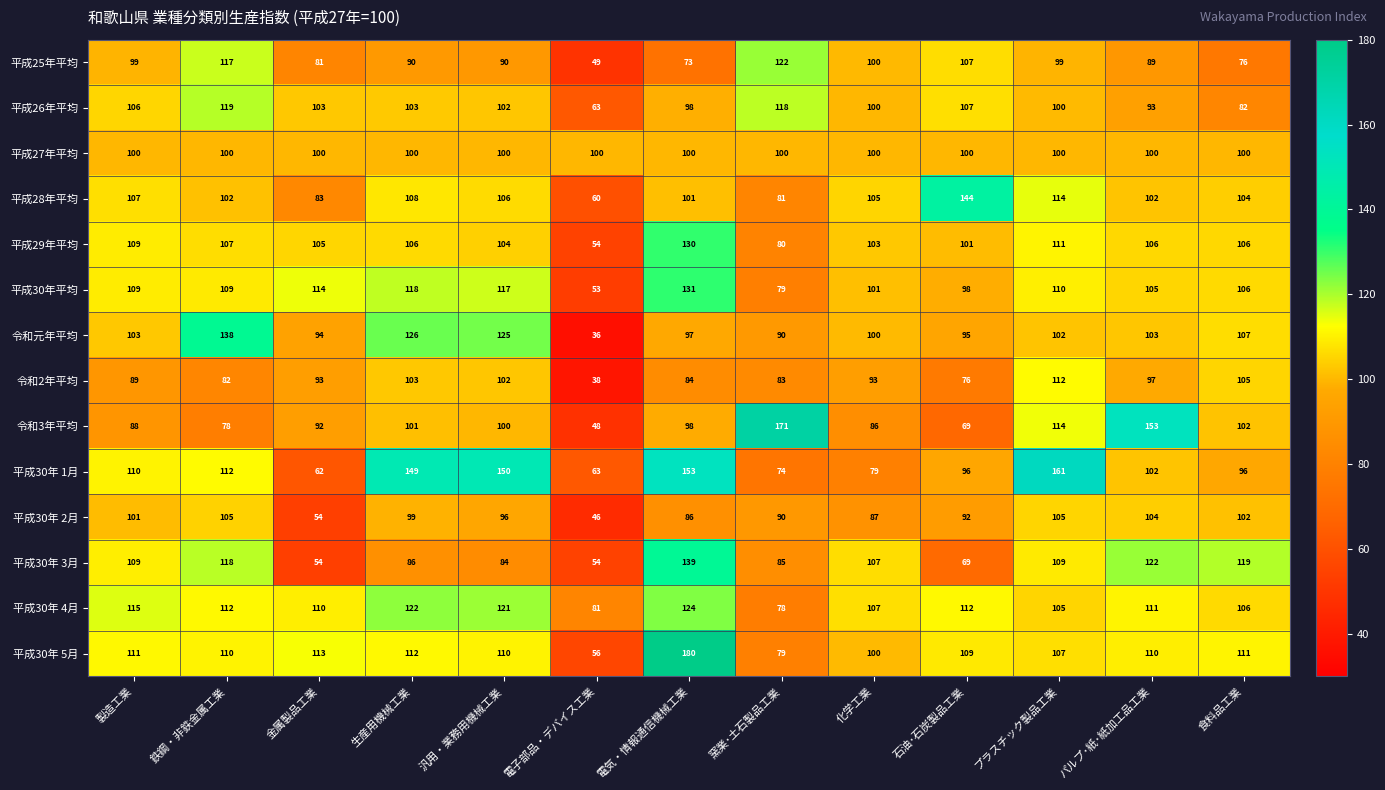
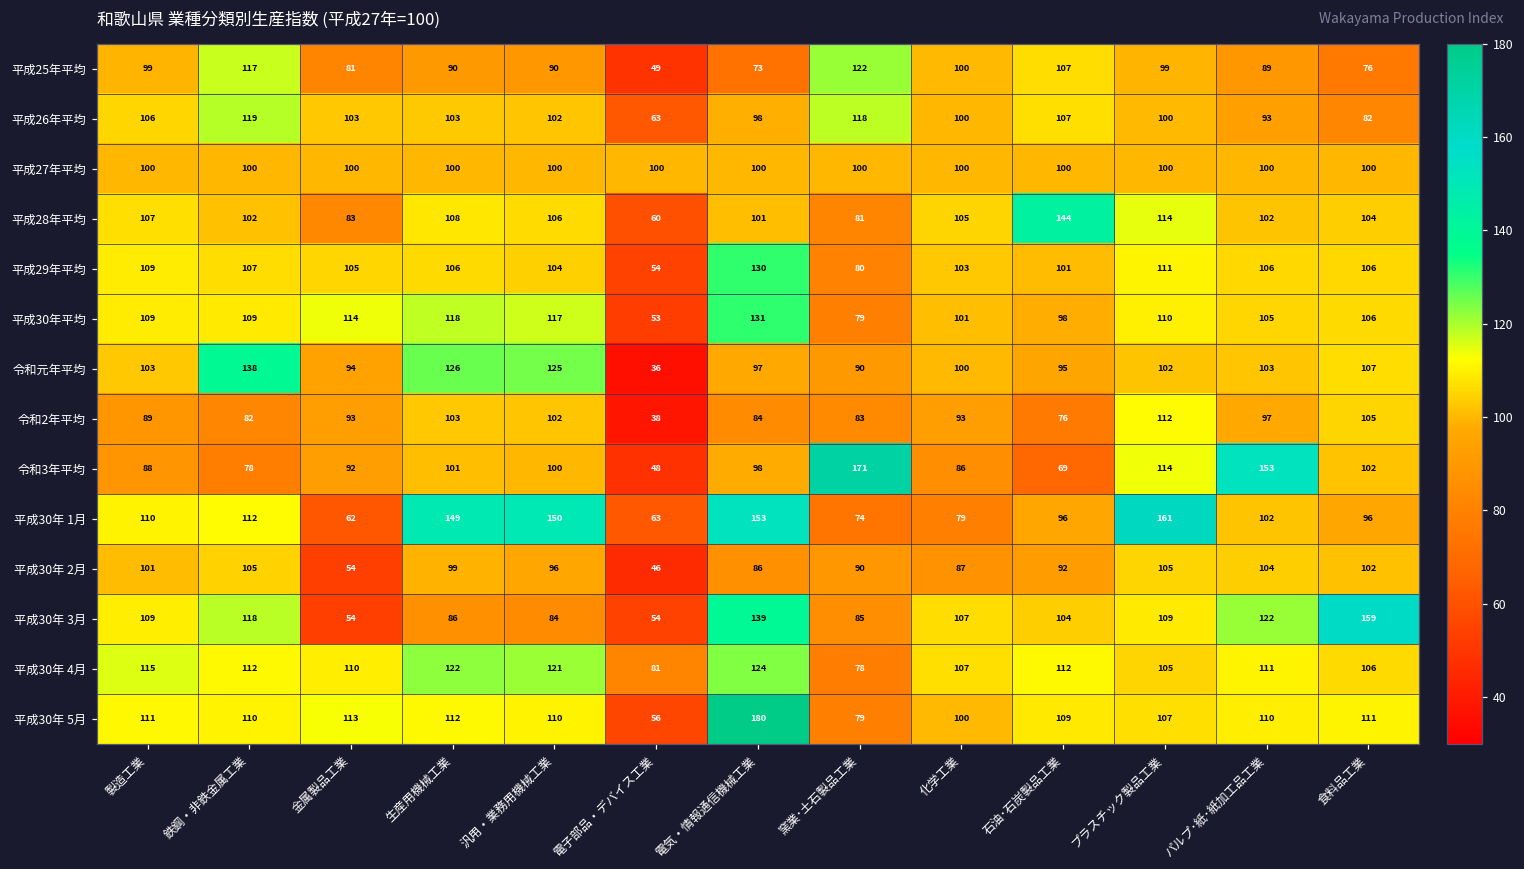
  {
    "平成25年平均": {
      "製造工業": 99,
      "鉄鋼・非鉄金属工業": 117,
      "金属製品工業": 81,
      "生産用機械工業": 90,
      "汎用・業務用機械工業": 90,
      "電子部品・デバイス工業": 49,
      "電気・情報通信機械工業": 73,
      "窯業･土石製品工業": 122,
      "化学工業": 100,
      "石油･石炭製品工業": 107,
      "プラスチック製品工業": 99,
      "パルプ･紙･紙加工品工業": 89,
      "食料品工業": 76
    },
    "平成26年平均": {
      "製造工業": 106,
      "鉄鋼・非鉄金属工業": 119,
      "金属製品工業": 103,
      "生産用機械工業": 103,
      "汎用・業務用機械工業": 102,
      "電子部品・デバイス工業": 63,
      "電気・情報通信機械工業": 98,
      "窯業･土石製品工業": 118,
      "化学工業": 100,
      "石油･石炭製品工業": 107,
      "プラスチック製品工業": 100,
      "パルプ･紙･紙加工品工業": 93,
      "食料品工業": 82
    },
    "平成27年平均": {
      "製造工業": 100,
      "鉄鋼・非鉄金属工業": 100,
      "金属製品工業": 100,
      "生産用機械工業": 100,
      "汎用・業務用機械工業": 100,
      "電子部品・デバイス工業": 100,
      "電気・情報通信機械工業": 100,
      "窯業･土石製品工業": 100,
      "化学工業": 100,
      "石油･石炭製品工業": 100,
      "プラスチック製品工業": 100,
      "パルプ･紙･紙加工品工業": 100,
      "食料品工業": 100
    },
    "平成28年平均": {
      "製造工業": 107,
      "鉄鋼・非鉄金属工業": 102,
      "金属製品工業": 83,
      "生産用機械工業": 108,
      "汎用・業務用機械工業": 106,
      "電子部品・デバイス工業": 60,
      "電気・情報通信機械工業": 101,
      "窯業･土石製品工業": 81,
      "化学工業": 105,
      "石油･石炭製品工業": 144,
      "プラスチック製品工業": 114,
      "パルプ･紙･紙加工品工業": 102,
      "食料品工業": 104
    },
    "平成29年平均": {
      "製造工業": 109,
      "鉄鋼・非鉄金属工業": 107,
      "金属製品工業": 105,
      "生産用機械工業": 106,
      "汎用・業務用機械工業": 104,
      "電子部品・デバイス工業": 54,
      "電気・情報通信機械工業": 130,
      "窯業･土石製品工業": 80,
      "化学工業": 103,
      "石油･石炭製品工業": 101,
      "プラスチック製品工業": 111,
      "パルプ･紙･紙加工品工業": 106,
      "食料品工業": 106
    },
    "平成30年平均": {
      "製造工業": 109,
      "鉄鋼・非鉄金属工業": 109,
      "金属製品工業": 114,
      "生産用機械工業": 118,
      "汎用・業務用機械工業": 117,
      "電子部品・デバイス工業": 53,
      "電気・情報通信機械工業": 131,
      "窯業･土石製品工業": 79,
      "化学工業": 101,
      "石油･石炭製品工業": 98,
      "プラスチック製品工業": 110,
      "パルプ･紙･紙加工品工業": 105,
      "食料品工業": 106
    },
    "令和元年平均": {
      "製造工業": 103,
      "鉄鋼・非鉄金属工業": 138,
      "金属製品工業": 94,
      "生産用機械工業": 126,
      "汎用・業務用機械工業": 125,
      "電子部品・デバイス工業": 36,
      "電気・情報通信機械工業": 97,
      "窯業･土石製品工業": 90,
      "化学工業": 100,
      "石油･石炭製品工業": 95,
      "プラスチック製品工業": 102,
      "パルプ･紙･紙加工品工業": 103,
      "食料品工業": 107
    },
    "令和2年平均": {
      "製造工業": 89,
      "鉄鋼・非鉄金属工業": 82,
      "金属製品工業": 93,
      "生産用機械工業": 103,
      "汎用・業務用機械工業": 102,
      "電子部品・デバイス工業": 38,
      "電気・情報通信機械工業": 84,
      "窯業･土石製品工業": 83,
      "化学工業": 93,
      "石油･石炭製品工業": 76,
      "プラスチック製品工業": 112,
      "パルプ･紙･紙加工品工業": 97,
      "食料品工業": 105
    },
    "令和3年平均": {
      "製造工業": 88,
      "鉄鋼・非鉄金属工業": 78,
      "金属製品工業": 92,
      "生産用機械工業": 101,
      "汎用・業務用機械工業": 100,
      "電子部品・デバイス工業": 48,
      "電気・情報通信機械工業": 98,
      "窯業･土石製品工業": 171,
      "化学工業": 86,
      "石油･石炭製品工業": 69,
      "プラスチック製品工業": 114,
      "パルプ･紙･紙加工品工業": 153,
      "食料品工業": 102
    },
    "平成30年 1月": {
      "製造工業": 110,
      "鉄鋼・非鉄金属工業": 112,
      "金属製品工業": 62,
      "生産用機械工業": 149,
      "汎用・業務用機械工業": 150,
      "電子部品・デバイス工業": 63,
      "電気・情報通信機械工業": 153,
      "窯業･土石製品工業": 74,
      "化学工業": 79,
      "石油･石炭製品工業": 96,
      "プラスチック製品工業": 161,
      "パルプ･紙･紙加工品工業": 102,
      "食料品工業": 96
    },
    "平成30年 2月": {
      "製造工業": 101,
      "鉄鋼・非鉄金属工業": 105,
      "金属製品工業": 54,
      "生産用機械工業": 99,
      "汎用・業務用機械工業": 96,
      "電子部品・デバイス工業": 46,
      "電気・情報通信機械工業": 86,
      "窯業･土石製品工業": 90,
      "化学工業": 87,
      "石油･石炭製品工業": 92,
      "プラスチック製品工業": 105,
      "パルプ･紙･紙加工品工業": 104,
      "食料品工業": 102
    },
    "平成30年 3月": {
      "製造工業": 109,
      "鉄鋼・非鉄金属工業": 118,
      "金属製品工業": 54,
      "生産用機械工業": 86,
      "汎用・業務用機械工業": 84,
      "電子部品・デバイス工業": 54,
      "電気・情報通信機械工業": 139,
      "窯業･土石製品工業": 85,
      "化学工業": 107,
-     "石油･石炭製品工業": 69,
+     "石油･石炭製品工業": 104,
      "プラスチック製品工業": 109,
      "パルプ･紙･紙加工品工業": 122,
-     "食料品工業": 119
+     "食料品工業": 159
    },
    "平成30年 4月": {
      "製造工業": 115,
      "鉄鋼・非鉄金属工業": 112,
      "金属製品工業": 110,
      "生産用機械工業": 122,
      "汎用・業務用機械工業": 121,
      "電子部品・デバイス工業": 81,
      "電気・情報通信機械工業": 124,
      "窯業･土石製品工業": 78,
      "化学工業": 107,
      "石油･石炭製品工業": 112,
      "プラスチック製品工業": 105,
      "パルプ･紙･紙加工品工業": 111,
      "食料品工業": 106
    },
    "平成30年 5月": {
      "製造工業": 111,
      "鉄鋼・非鉄金属工業": 110,
      "金属製品工業": 113,
      "生産用機械工業": 112,
      "汎用・業務用機械工業": 110,
      "電子部品・デバイス工業": 56,
      "電気・情報通信機械工業": 180,
      "窯業･土石製品工業": 79,
      "化学工業": 100,
      "石油･石炭製品工業": 109,
      "プラスチック製品工業": 107,
      "パルプ･紙･紙加工品工業": 110,
      "食料品工業": 111
    }
  }
